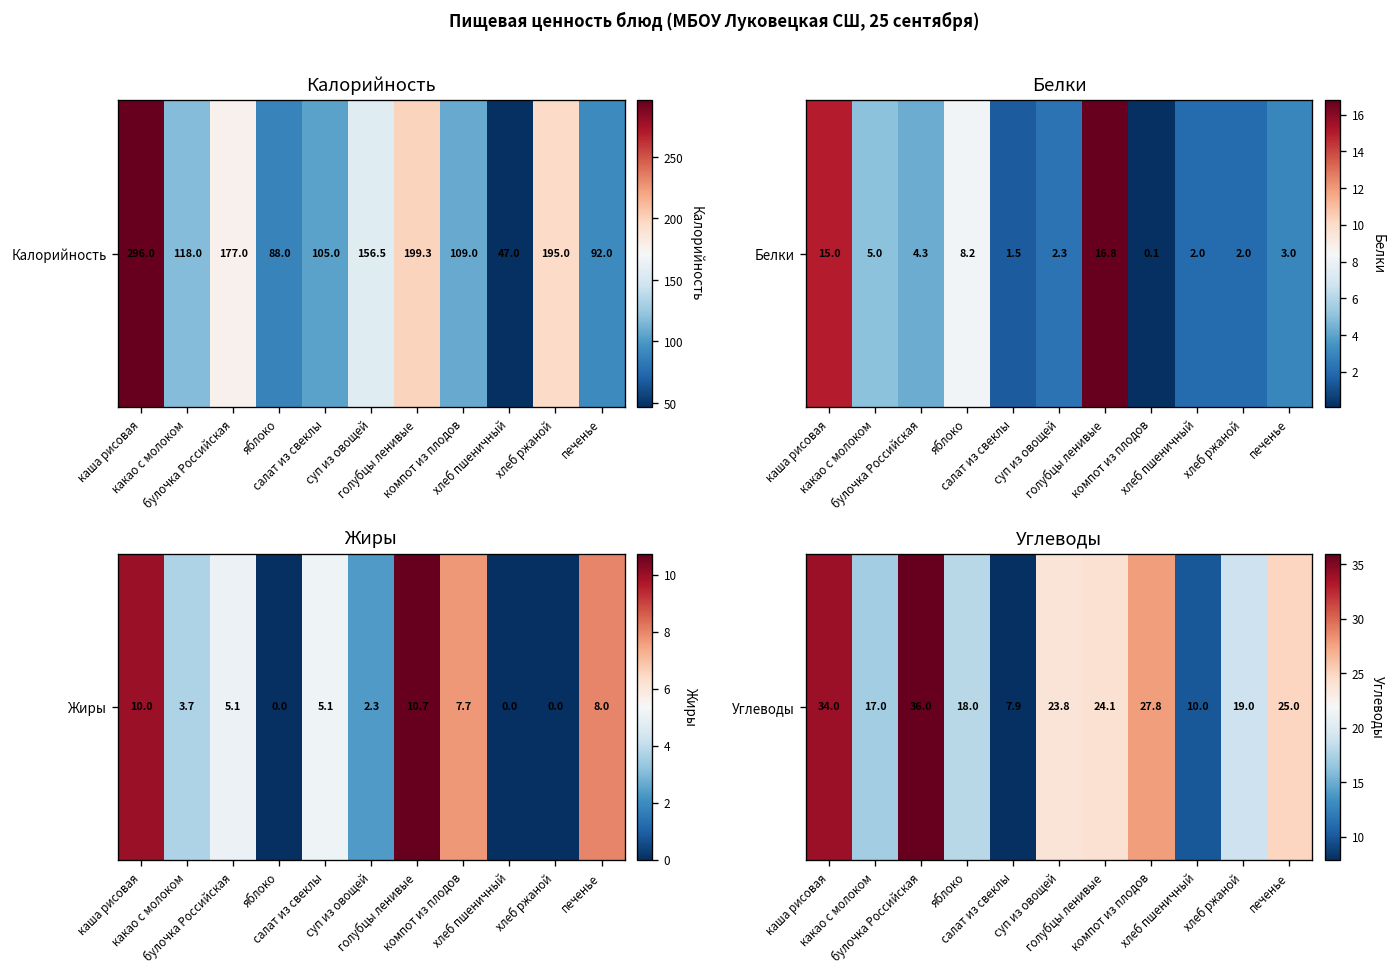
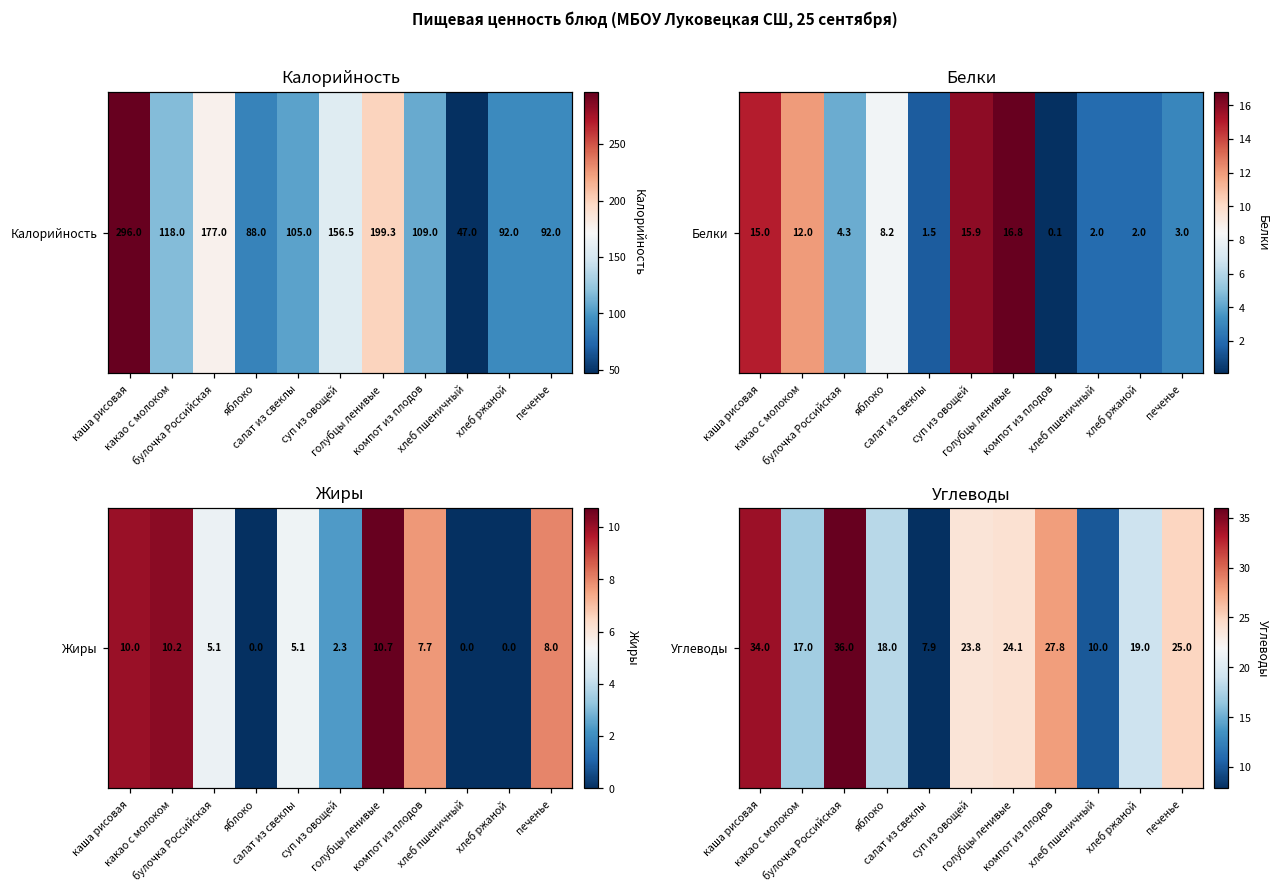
  {
    "Калорийность": {
      "Калорийность": {
        "каша рисовая": 296.0,
        "какао с молоком": 118.0,
        "булочка Российская": 177.0,
        "яблоко": 88.0,
        "салат из свеклы": 105.0,
        "суп из овощей": 156.5,
        "голубцы ленивые": 199.3,
        "компот из плодов": 109.0,
        "хлеб пшеничный": 47.0,
-       "хлеб ржаной": 195.0,
+       "хлеб ржаной": 92.0,
        "печенье": 92.0
      }
    },
    "Белки": {
      "Белки": {
        "каша рисовая": 15.0,
-       "какао с молоком": 5.0,
+       "какао с молоком": 12.0,
        "булочка Российская": 4.3,
        "яблоко": 8.2,
        "салат из свеклы": 1.5,
-       "суп из овощей": 2.3,
+       "суп из овощей": 15.9,
        "голубцы ленивые": 16.8,
        "компот из плодов": 0.1,
        "хлеб пшеничный": 2.0,
        "хлеб ржаной": 2.0,
        "печенье": 3.0
      }
    },
    "Жиры": {
      "Жиры": {
        "каша рисовая": 10.0,
-       "какао с молоком": 3.7,
+       "какао с молоком": 10.2,
        "булочка Российская": 5.1,
        "яблоко": 0.0,
        "салат из свеклы": 5.1,
        "суп из овощей": 2.3,
        "голубцы ленивые": 10.7,
        "компот из плодов": 7.7,
        "хлеб пшеничный": 0.0,
        "хлеб ржаной": 0.0,
        "печенье": 8.0
      }
    },
    "Углеводы": {
      "Углеводы": {
        "каша рисовая": 34.0,
        "какао с молоком": 17.0,
        "булочка Российская": 36.0,
        "яблоко": 18.0,
        "салат из свеклы": 7.9,
        "суп из овощей": 23.8,
        "голубцы ленивые": 24.1,
        "компот из плодов": 27.8,
        "хлеб пшеничный": 10.0,
        "хлеб ржаной": 19.0,
        "печенье": 25.0
      }
    }
  }
